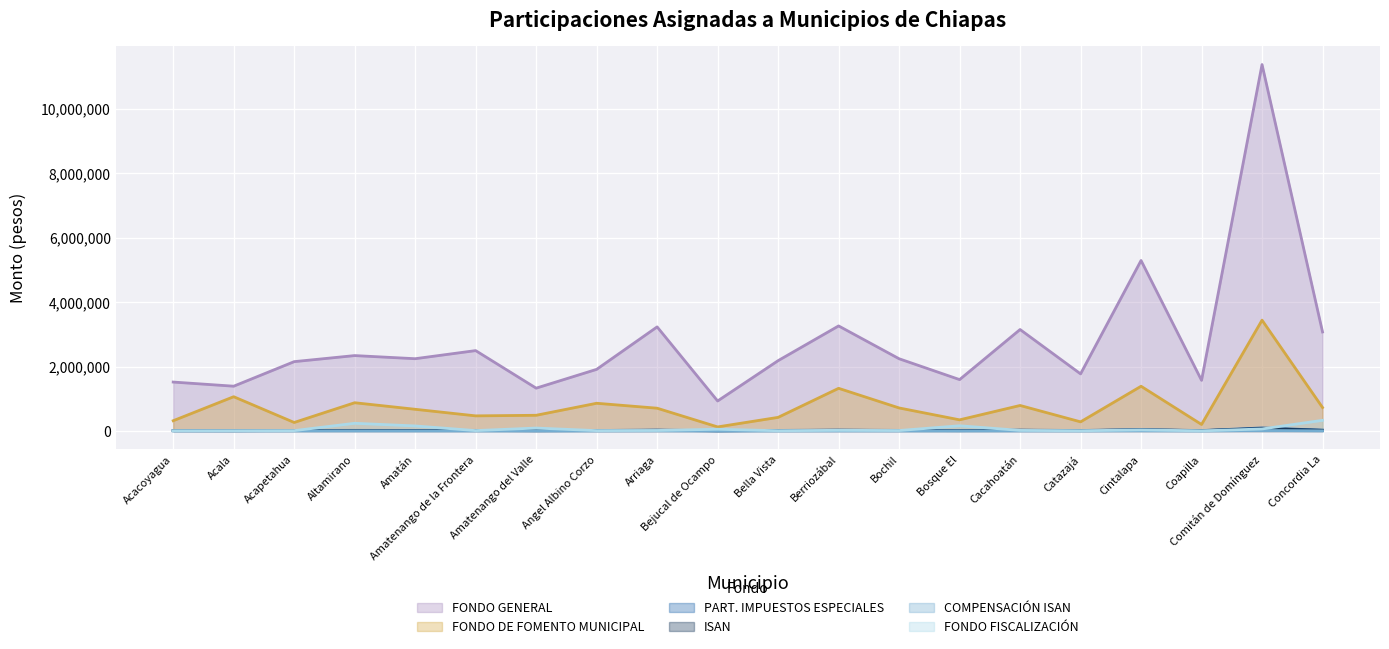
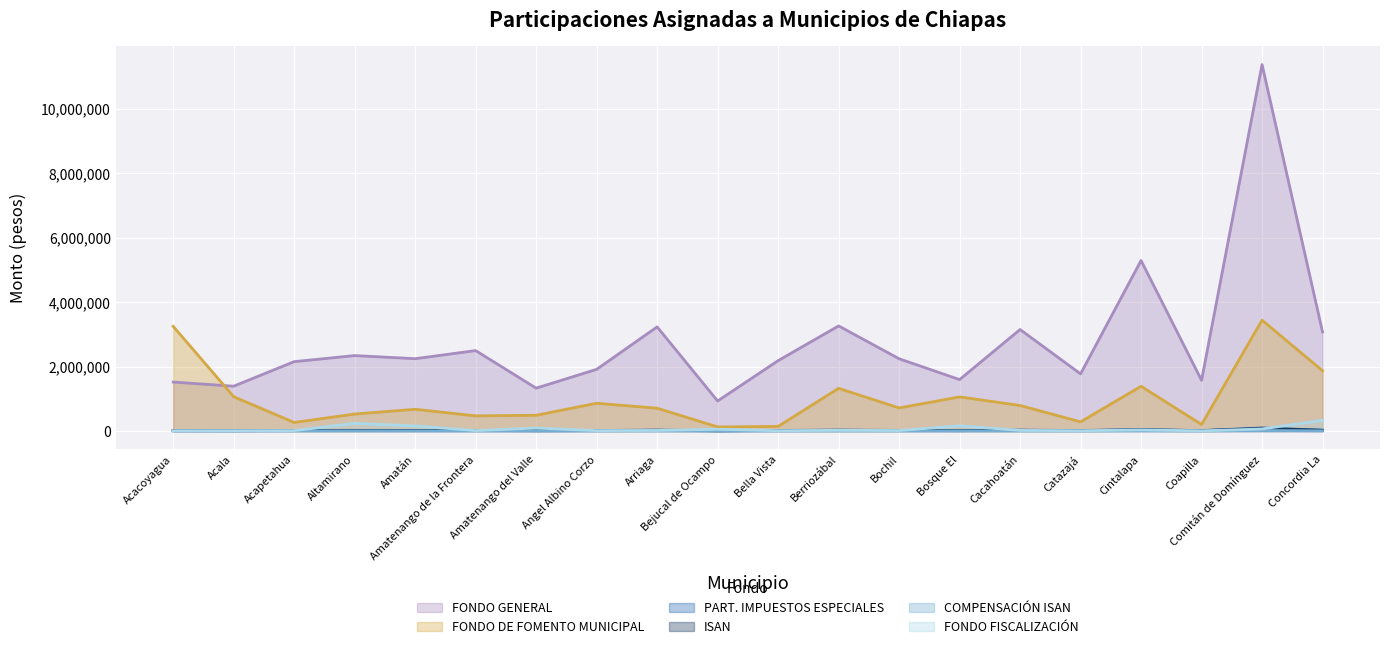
  {
    "FONDO DE FOMENTO MUNICIPAL": {
-     "Acacoyagua": "300,000",
+     "Acacoyagua": "3,200,000",
      "Acala": "1,100,000",
      "Acapetahua": "300,000",
-     "Altamirano": "900,000",
+     "Altamirano": "500,000",
      "Amatán": "700,000",
      "Amatenango de la Frontera": "500,000",
      "Amatenango del Valle": "500,000",
      "Angel Albino Corzo": "900,000",
      "Arriaga": "700,000",
-     "Bella Vista": "400,000",
+     "Bella Vista": "100,000",
      "Berriozábal": "1,300,000",
      "Bochil": "700,000",
-     "Bosque El": "300,000",
+     "Bosque El": "1,100,000",
      "Cacahoatán": "800,000",
      "Catazajá": "300,000",
      "Cintalapa": "1,400,000",
      "Coapilla": "200,000",
      "Comitán de Domínguez": "3,400,000",
-     "Concordia La": "700,000"
+     "Concordia La": "1,900,000"
    }
  }
